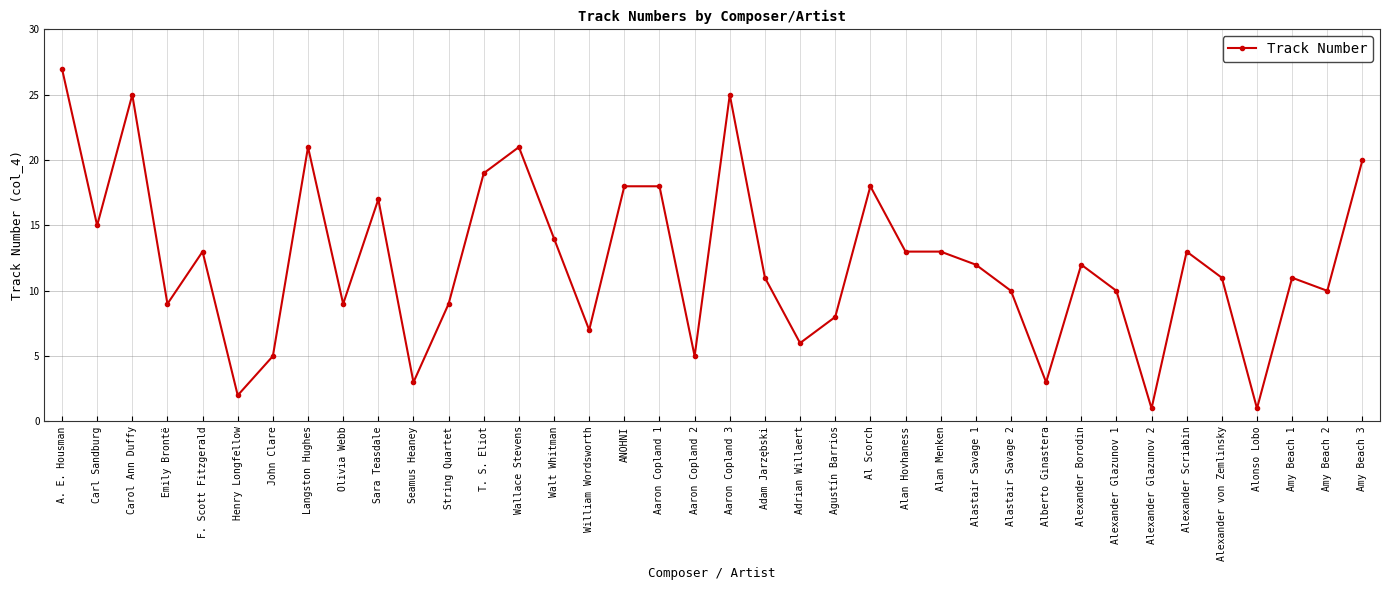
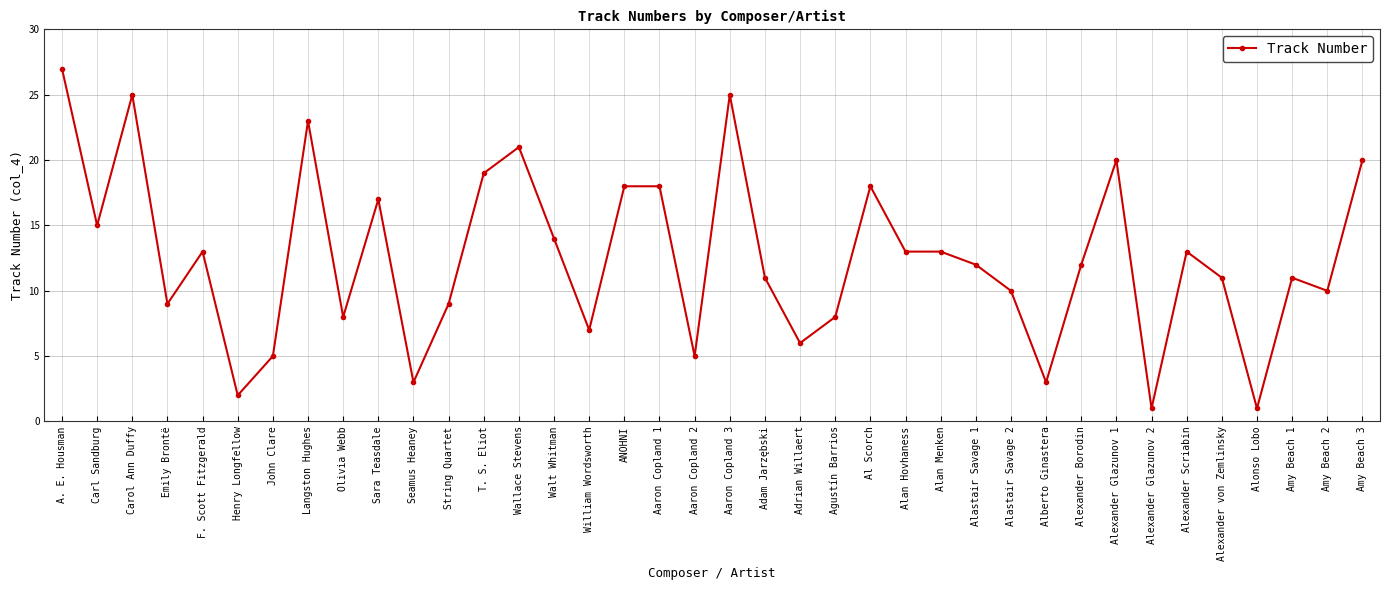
  {
    "A. E. Housman": 27,
    "Carl Sandburg": 15,
    "Carol Ann Duffy": 25,
    "Emily Brontë": 9,
    "F. Scott Fitzgerald": 13,
    "Henry Longfellow": 2,
    "John Clare": 5,
-   "Langston Hughes": 21,
-   "Olivia Webb": 9,
+   "Langston Hughes": 23,
+   "Olivia Webb": 8,
    "Sara Teasdale": 17,
    "Seamus Heaney": 3,
    "String Quartet": 9,
    "T. S. Eliot": 19,
    "Wallace Stevens": 21,
    "Walt Whitman": 14,
    "William Wordsworth": 7,
    "ANOHNI": 18,
    "Aaron Copland 1": 18,
    "Aaron Copland 2": 5,
    "Aaron Copland 3": 25,
    "Adam Jarzębski": 11,
    "Adrian Willaert": 6,
    "Agustín Barrios": 8,
    "Al Scorch": 18,
    "Alan Hovhaness": 13,
    "Alan Menken": 13,
    "Alastair Savage 1": 12,
    "Alastair Savage 2": 10,
    "Alberto Ginastera": 3,
    "Alexander Borodin": 12,
-   "Alexander Glazunov 1": 10,
+   "Alexander Glazunov 1": 20,
    "Alexander Glazunov 2": 1,
    "Alexander Scriabin": 13,
    "Alexander von Zemlinsky": 11,
    "Alonso Lobo": 1,
    "Amy Beach 1": 11,
    "Amy Beach 2": 10,
    "Amy Beach 3": 20
  }
